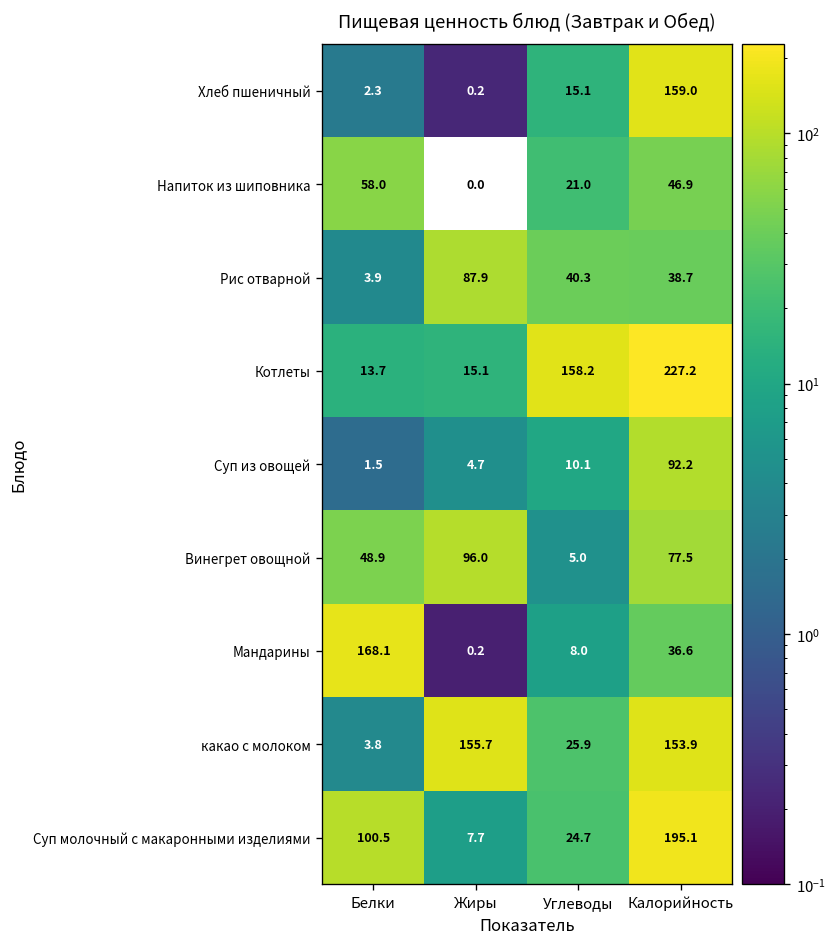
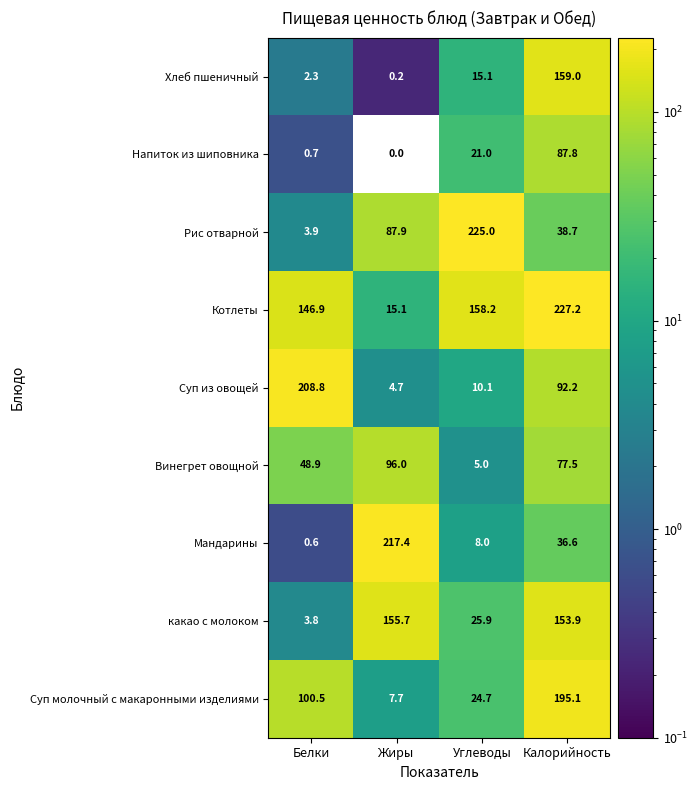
  {
    "Хлеб пшеничный": {
      "Белки": 2.3,
      "Жиры": 0.2,
      "Углеводы": 15.1,
      "Калорийность": 159.0
    },
    "Напиток из шиповника": {
-     "Белки": 58.0,
+     "Белки": 0.7,
      "Жиры": 0.0,
      "Углеводы": 21.0,
-     "Калорийность": 46.9
+     "Калорийность": 87.8
    },
    "Рис отварной": {
      "Белки": 3.9,
      "Жиры": 87.9,
-     "Углеводы": 40.3,
+     "Углеводы": 225.0,
      "Калорийность": 38.7
    },
    "Котлеты": {
-     "Белки": 13.7,
+     "Белки": 146.9,
      "Жиры": 15.1,
      "Углеводы": 158.2,
      "Калорийность": 227.2
    },
    "Суп из овощей": {
-     "Белки": 1.5,
+     "Белки": 208.8,
      "Жиры": 4.7,
      "Углеводы": 10.1,
      "Калорийность": 92.2
    },
    "Винегрет овощной": {
      "Белки": 48.9,
      "Жиры": 96.0,
      "Углеводы": 5.0,
      "Калорийность": 77.5
    },
    "Мандарины": {
-     "Белки": 168.1,
-     "Жиры": 0.2,
+     "Белки": 0.6,
+     "Жиры": 217.4,
      "Углеводы": 8.0,
      "Калорийность": 36.6
    },
    "какао с молоком": {
      "Белки": 3.8,
      "Жиры": 155.7,
      "Углеводы": 25.9,
      "Калорийность": 153.9
    },
    "Суп молочный с макаронными изделиями": {
      "Белки": 100.5,
      "Жиры": 7.7,
      "Углеводы": 24.7,
      "Калорийность": 195.1
    }
  }
